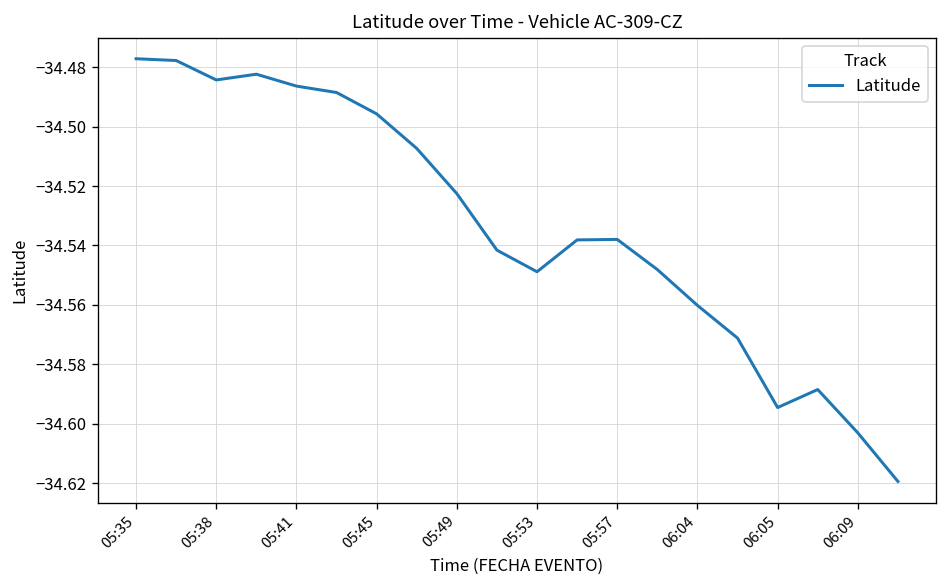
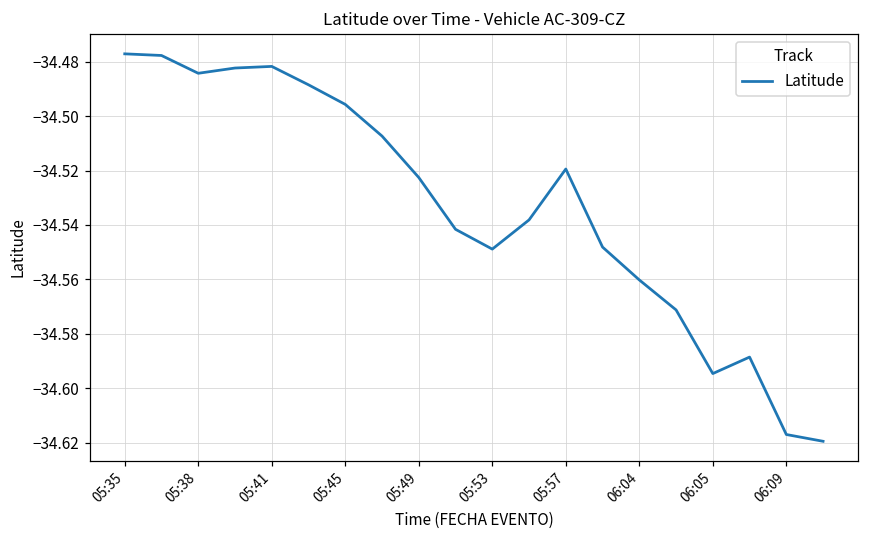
  {
    "05:35": -34.477,
    "05:38": -34.484,
-   "05:41": -34.486,
+   "05:41": -34.482,
    "05:45": -34.496,
    "05:49": -34.523,
    "05:53": -34.549,
-   "05:57": -34.538,
+   "05:57": -34.519,
    "06:05": -34.595,
-   "06:09": -34.603
+   "06:09": -34.617
  }
